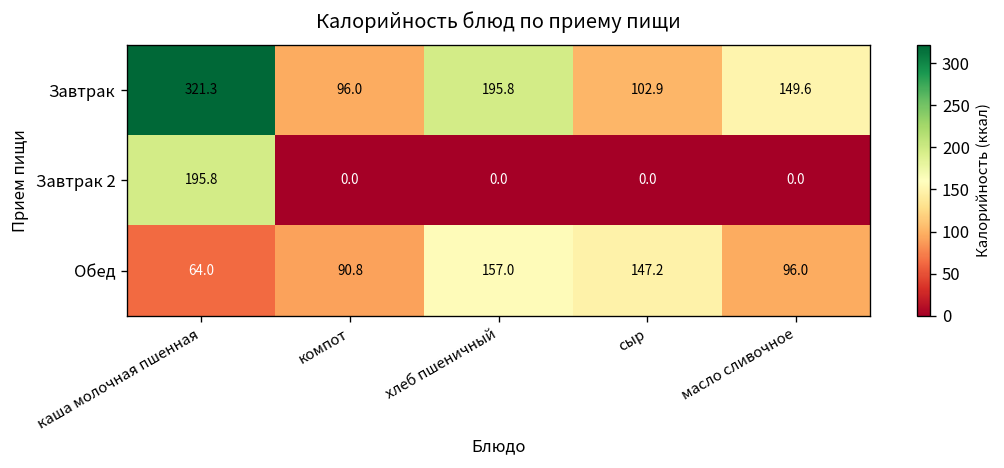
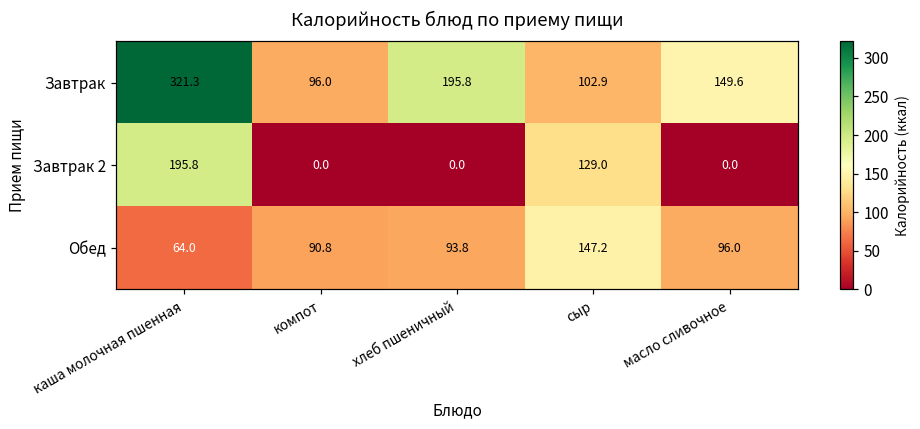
  {
    "Завтрак": {
      "каша молочная пшенная": 321.3,
      "компот": 96.0,
      "хлеб пшеничный": 195.8,
      "сыр": 102.9,
      "масло сливочное": 149.6
    },
    "Завтрак 2": {
      "каша молочная пшенная": 195.8,
      "компот": 0.0,
      "хлеб пшеничный": 0.0,
-     "сыр": 0.0,
+     "сыр": 129.0,
      "масло сливочное": 0.0
    },
    "Обед": {
      "каша молочная пшенная": 64.0,
      "компот": 90.8,
-     "хлеб пшеничный": 157.0,
+     "хлеб пшеничный": 93.8,
      "сыр": 147.2,
      "масло сливочное": 96.0
    }
  }
